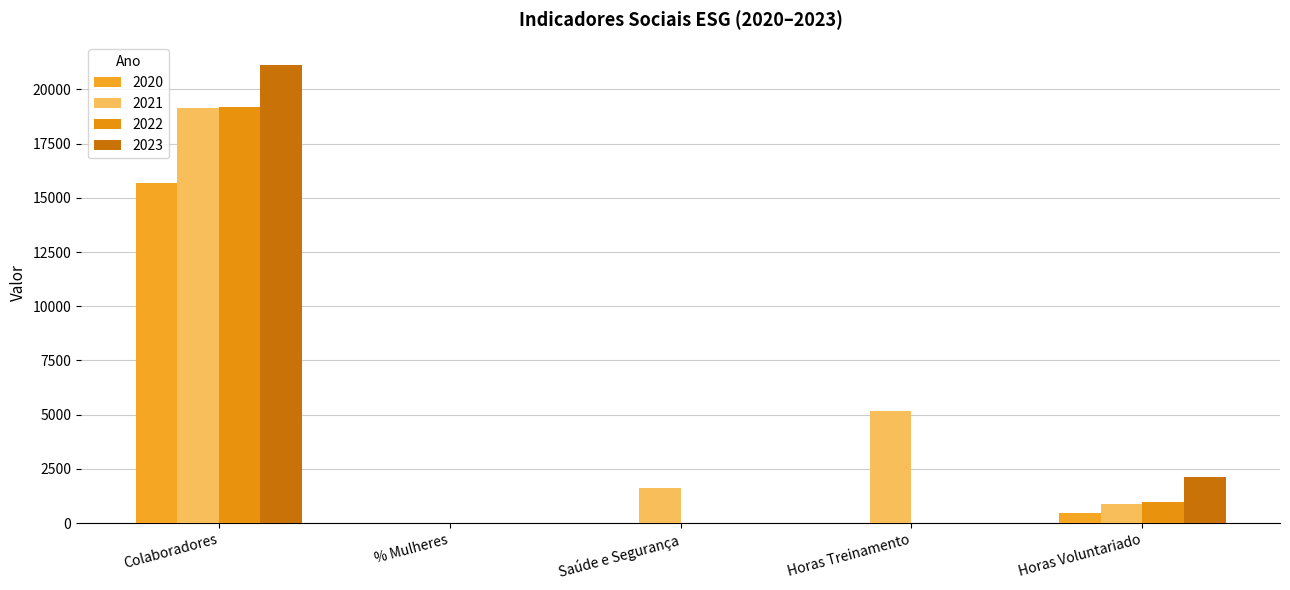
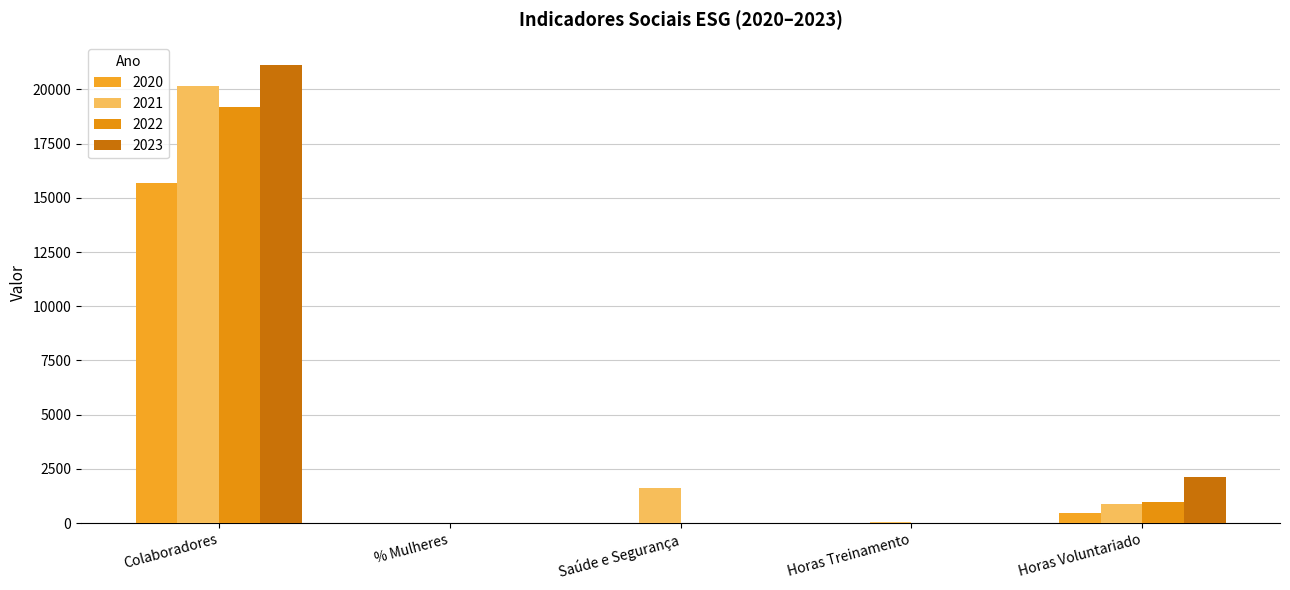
  {
    "2021": {
-     "Colaboradores": 19200,
+     "Colaboradores": 20200,
      "Saúde e Segurança": 1600,
-     "Horas Treinamento": 5200,
+     "Horas Treinamento": 0,
      "Horas Voluntariado": 900
    }
  }
